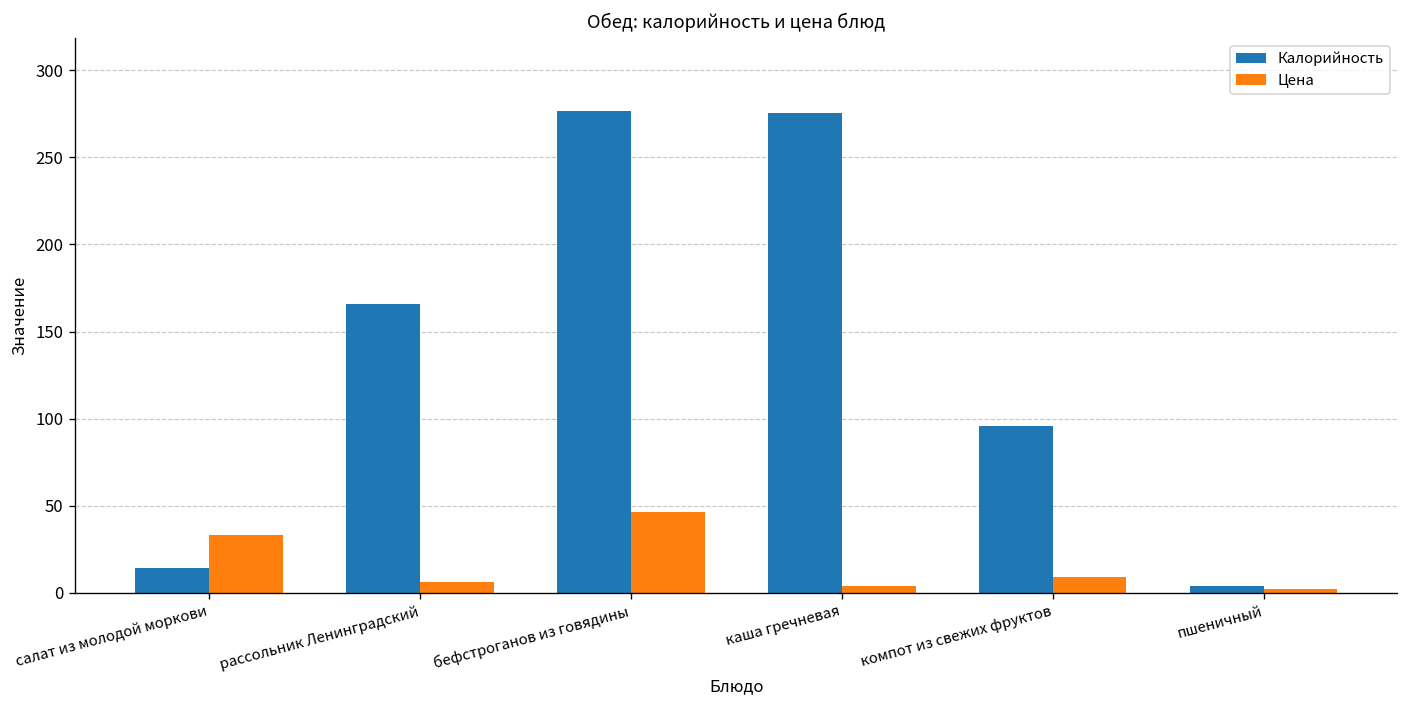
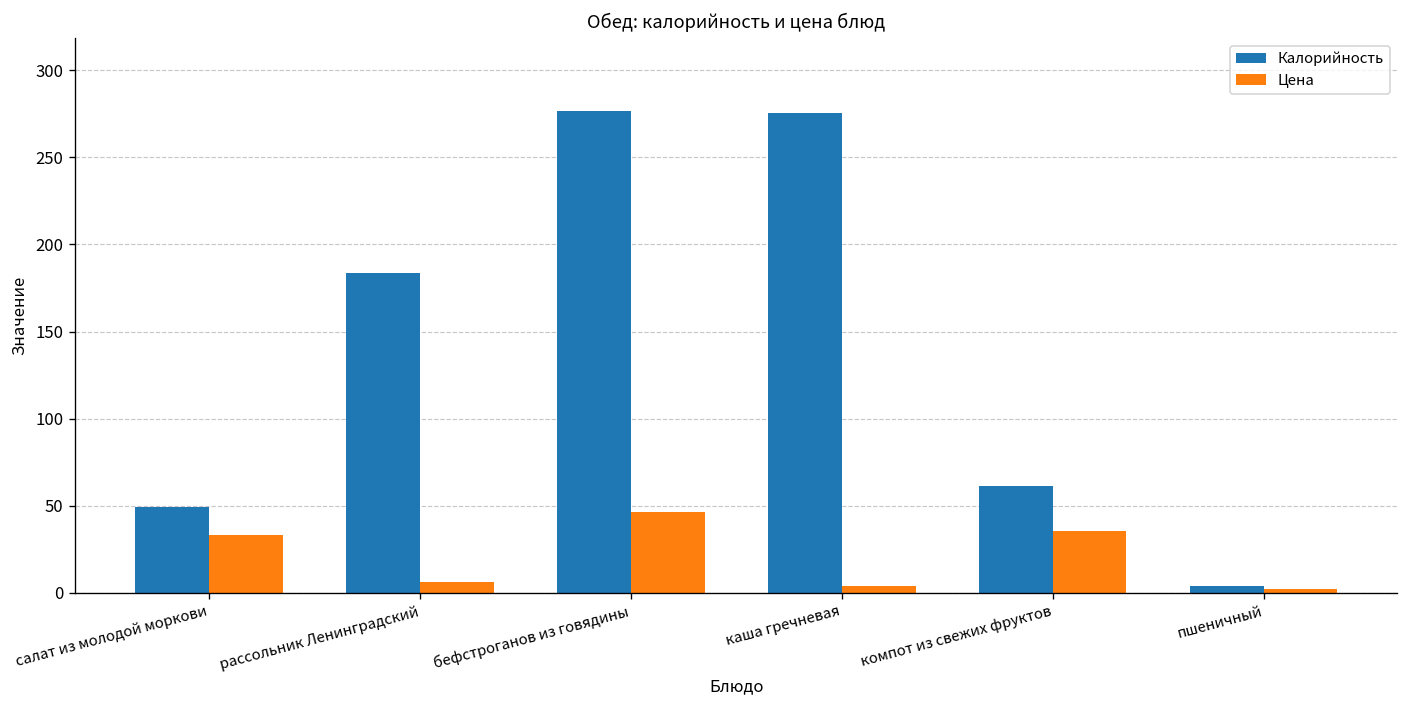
  {
    "Калорийность": {
-     "салат из молодой моркови": 14,
-     "рассольник Ленинградский": 166,
+     "салат из молодой моркови": 49,
+     "рассольник Ленинградский": 184,
      "бефстроганов из говядины": 277,
      "каша гречневая": 276,
-     "компот из свежих фруктов": 96,
+     "компот из свежих фруктов": 61,
      "пшеничный": 4
    },
    "Цена": {
      "салат из молодой моркови": 33,
      "рассольник Ленинградский": 6,
      "бефстроганов из говядины": 46,
      "каша гречневая": 4,
-     "компот из свежих фруктов": 9,
+     "компот из свежих фруктов": 36,
      "пшеничный": 2
    }
  }
